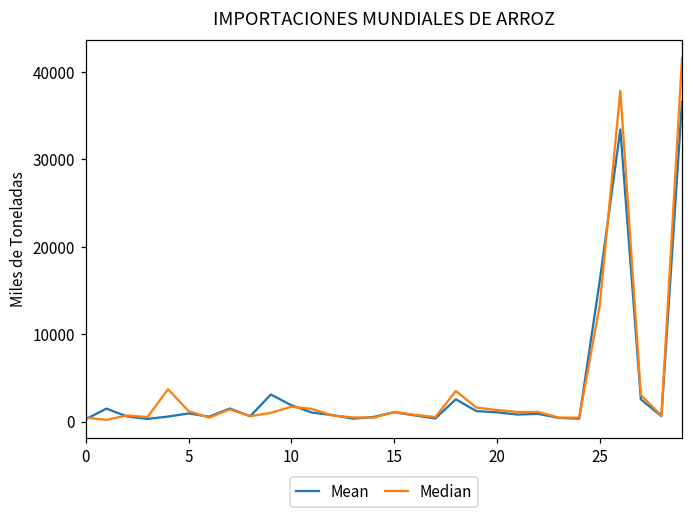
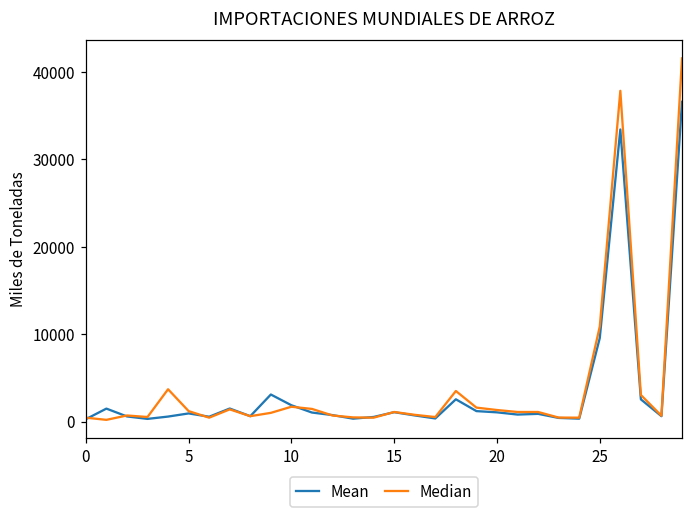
  {
    "Mean": {
-     "25": 16000
+     "25": 10000
    },
    "Median": {
-     "25": 13000
+     "25": 11000
    }
  }
